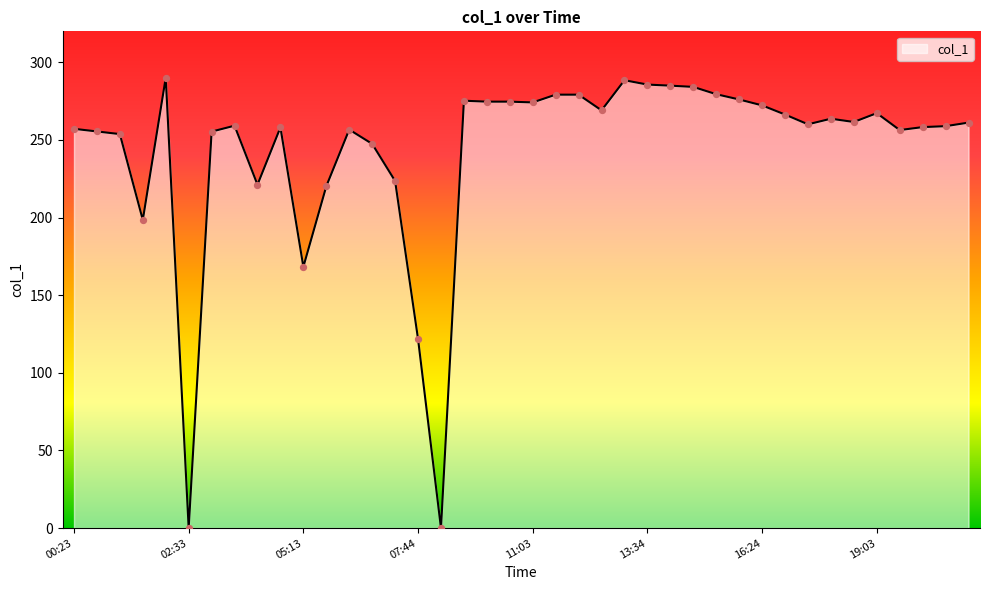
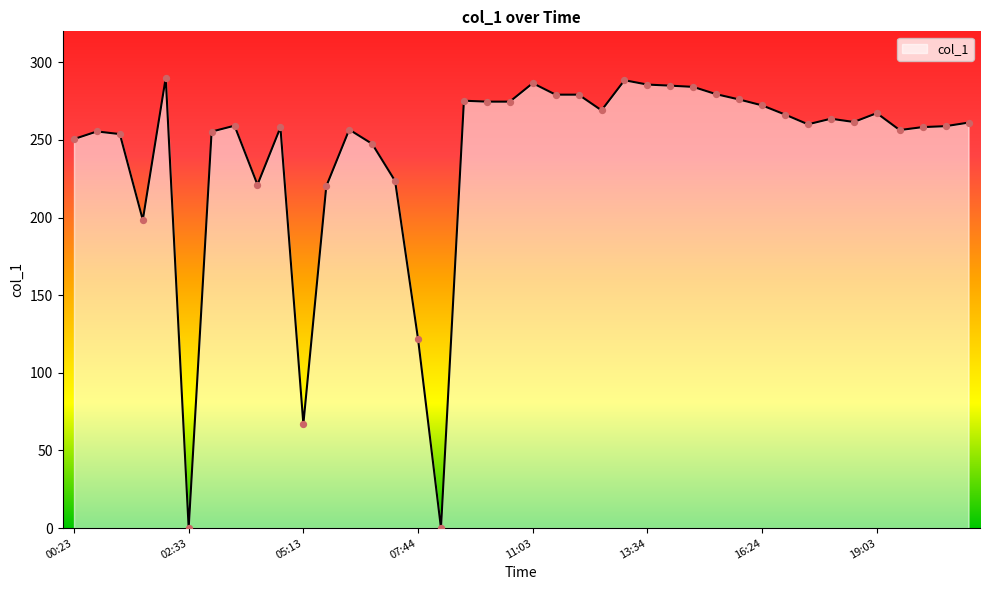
  {
-   "00:23": 257,
+   "00:23": 251,
    "02:33": 0,
-   "05:13": 168,
+   "05:13": 67,
    "07:44": 122,
-   "11:03": 274,
+   "11:03": 287,
    "13:34": 286,
    "16:24": 272,
    "19:03": 267
  }
